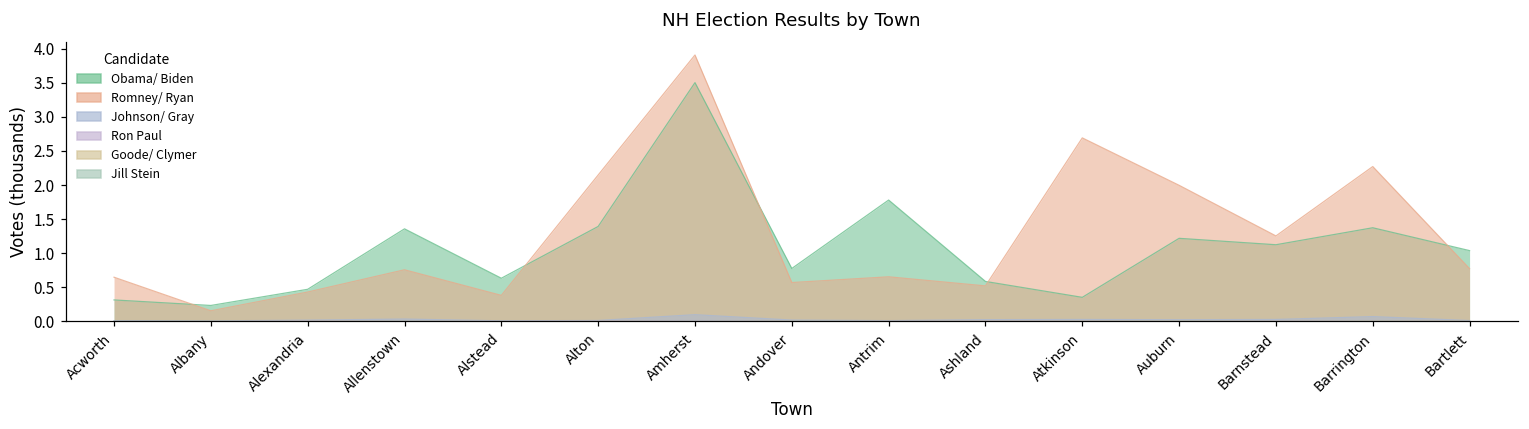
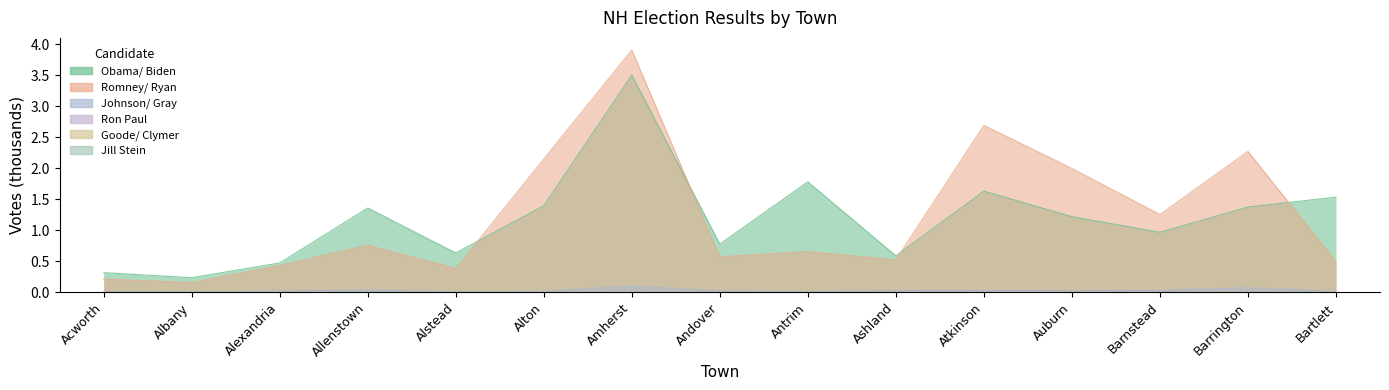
  {
    "Obama/ Biden": {
      "Acworth": 0.3,
      "Albany": 0.2,
      "Allenstown": 1.4,
      "Alstead": 0.6,
      "Alton": 1.4,
      "Amherst": 3.5,
      "Andover": 0.8,
      "Antrim": 1.8,
      "Ashland": 0.6,
-     "Atkinson": 0.4,
+     "Atkinson": 1.6,
      "Auburn": 1.2,
-     "Barnstead": 1.1,
+     "Barnstead": 1.0,
      "Barrington": 1.4,
-     "Bartlett": 1.0
+     "Bartlett": 1.5
    },
    "Romney/ Ryan": {
-     "Acworth": 0.6,
+     "Acworth": 0.2,
      "Albany": 0.2,
      "Allenstown": 0.8,
      "Alstead": 0.4,
      "Alton": 2.1,
      "Amherst": 3.9,
      "Andover": 0.6,
      "Antrim": 0.7,
      "Ashland": 0.5,
      "Atkinson": 2.7,
      "Auburn": 2.0,
      "Barnstead": 1.3,
      "Barrington": 2.3,
-     "Bartlett": 0.8
+     "Bartlett": 0.5
    }
  }
